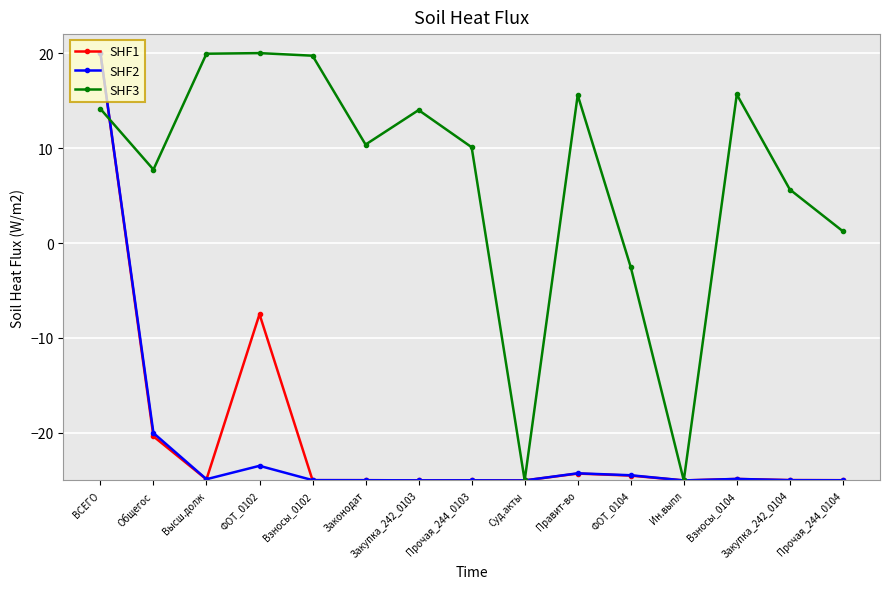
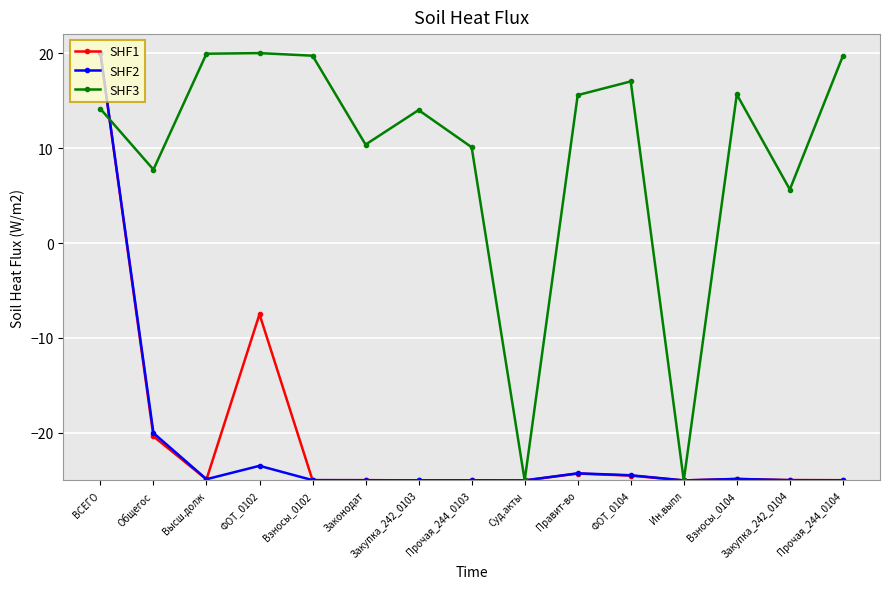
  {
    "SHF1": {
      "Общегос": -20,
      "ФОТ_0102": -7
    },
    "SHF2": {
      "Общегос": -20,
      "ФОТ_0102": -23
    },
    "SHF3": {
      "ВСЕГО": 14,
      "Общегос": 8,
      "Высш.долж": 20,
      "ФОТ_0102": 20,
      "Взносы_0102": 20,
      "Законодат": 10,
      "Закупка_242_0103": 14,
      "Прочая_244_0103": 10,
      "Правит-во": 16,
-     "ФОТ_0104": -3,
+     "ФОТ_0104": 17,
      "Взносы_0104": 16,
      "Закупка_242_0104": 6,
-     "Прочая_244_0104": 1
+     "Прочая_244_0104": 20
    }
  }
